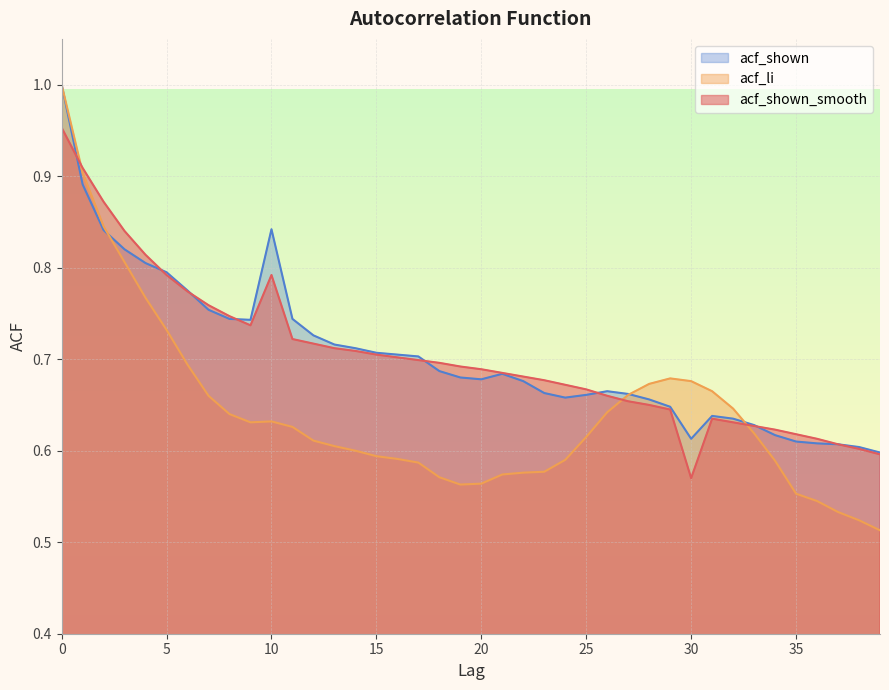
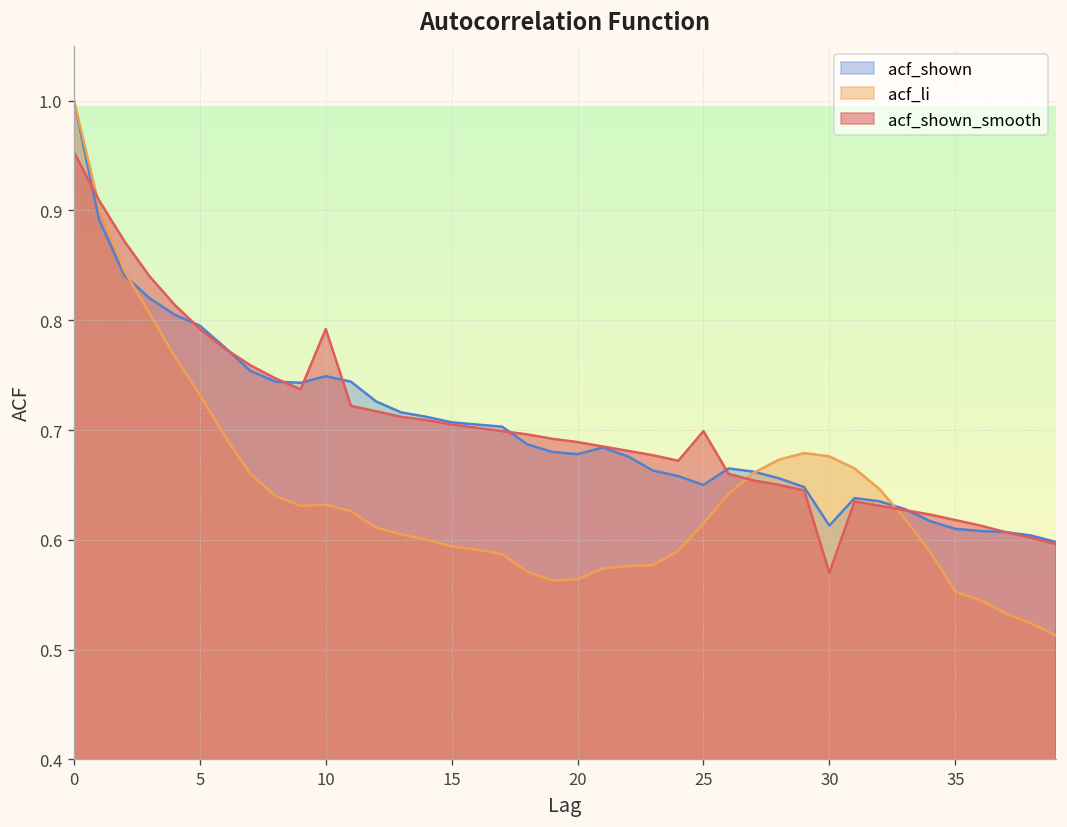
  {
    "acf_shown": {
      "5": 0.80,
-     "10": 0.84,
+     "10": 0.75,
      "20": 0.68,
-     "25": 0.66,
+     "25": 0.65,
      "30": 0.61,
      "35": 0.61
    },
    "acf_li": {
      "5": 0.73,
      "10": 0.63,
      "15": 0.59,
      "20": 0.56,
      "25": 0.62,
      "30": 0.68,
      "35": 0.55
    },
    "acf_shown_smooth": {
      "0": 0.95,
      "5": 0.79,
      "10": 0.79,
      "20": 0.69,
-     "25": 0.67,
+     "25": 0.70,
      "30": 0.57,
      "35": 0.62
    }
  }
